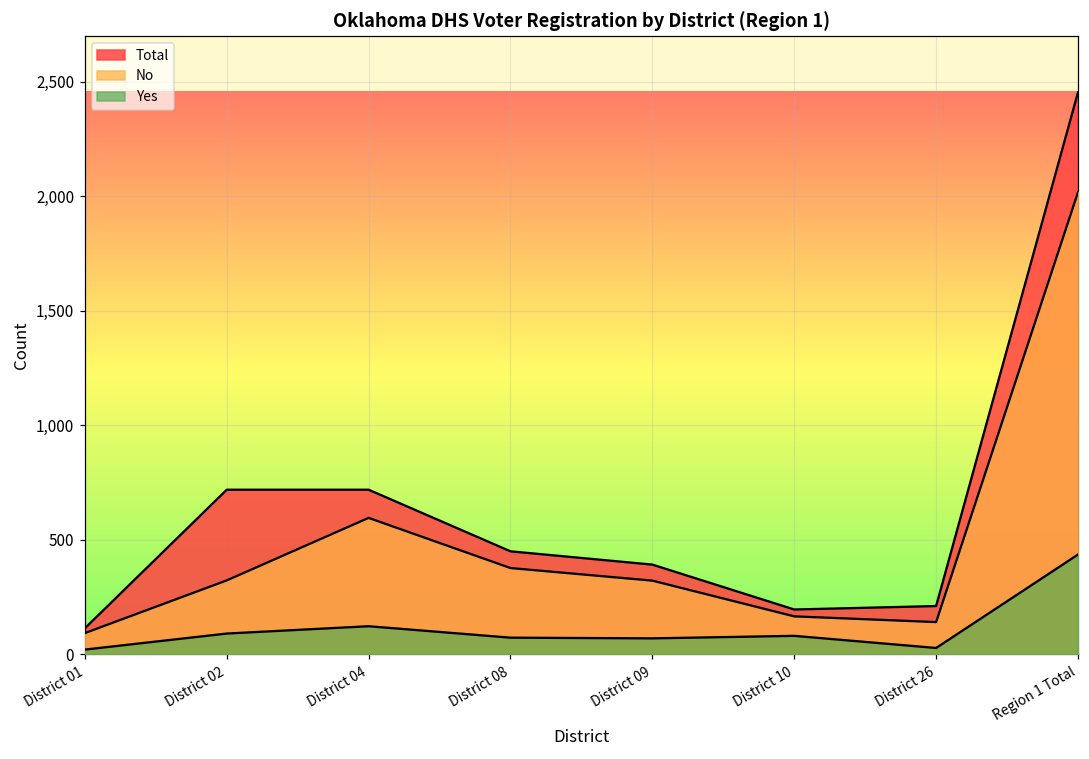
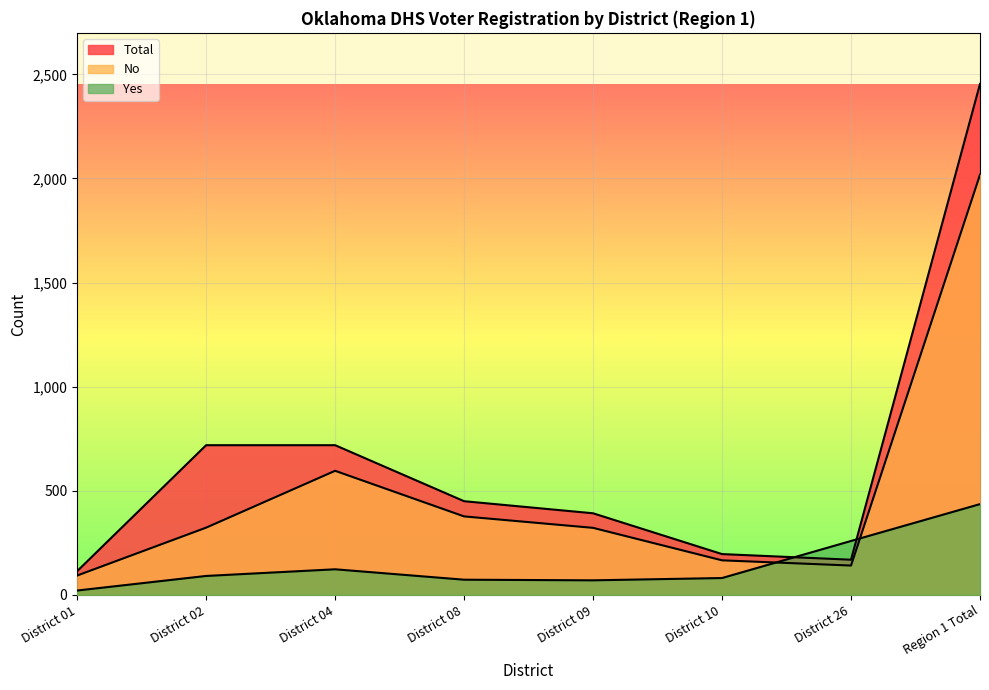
  {
    "Total": {
      "District 01": "110",
      "District 02": "720",
      "District 04": "720",
      "District 08": "450",
      "District 09": "390",
      "District 10": "200",
-     "District 26": "210",
+     "District 26": "170",
      "Region 1 Total": "2,450"
    },
    "No": {
      "District 01": "90",
      "District 02": "320",
      "District 04": "600",
      "District 08": "380",
      "District 09": "320",
      "District 10": "170",
      "District 26": "140",
      "Region 1 Total": "2,020"
    },
    "Yes": {
      "District 01": "20",
      "District 02": "90",
      "District 04": "120",
      "District 08": "70",
      "District 09": "70",
      "District 10": "80",
-     "District 26": "30",
+     "District 26": "260",
      "Region 1 Total": "440"
    }
  }
